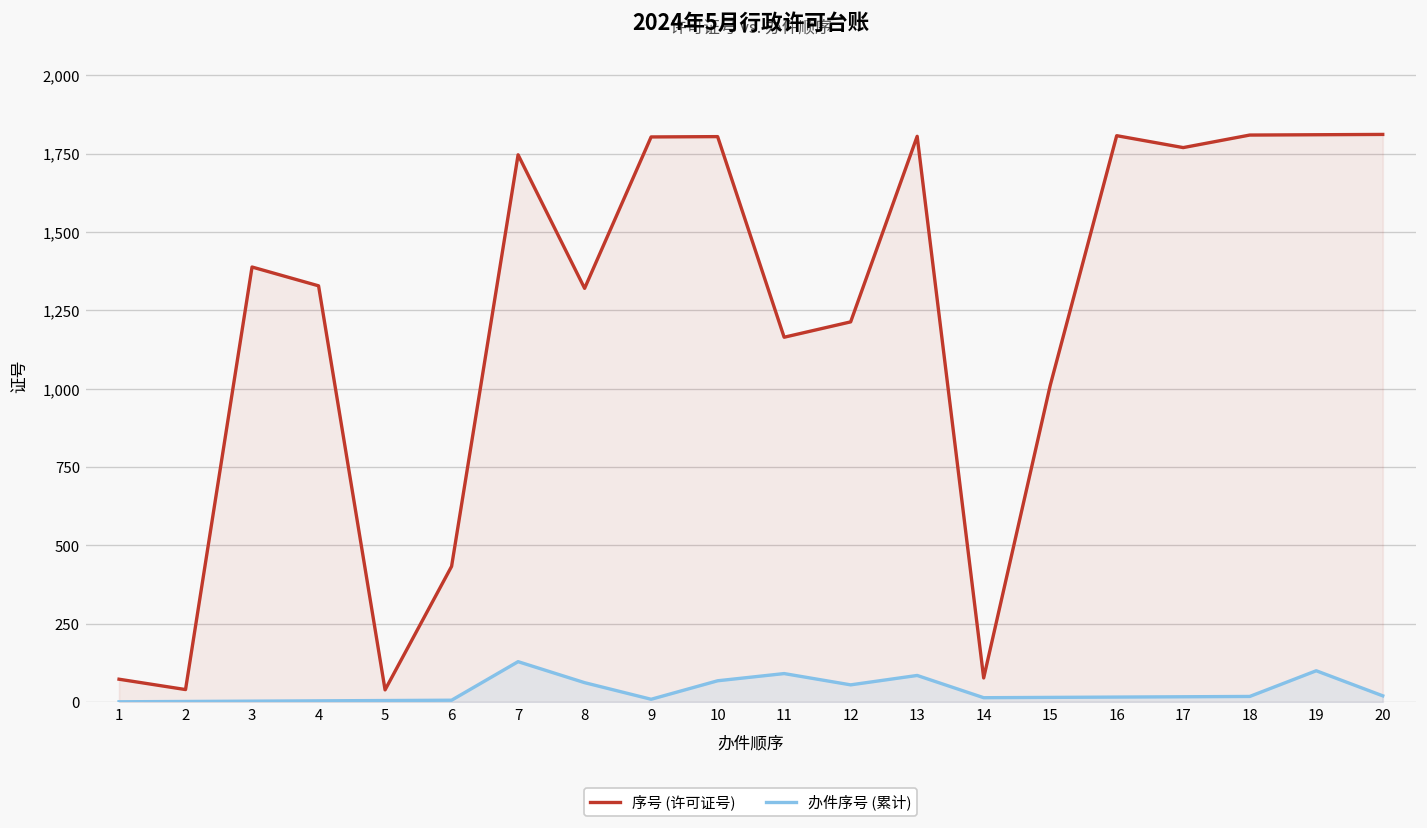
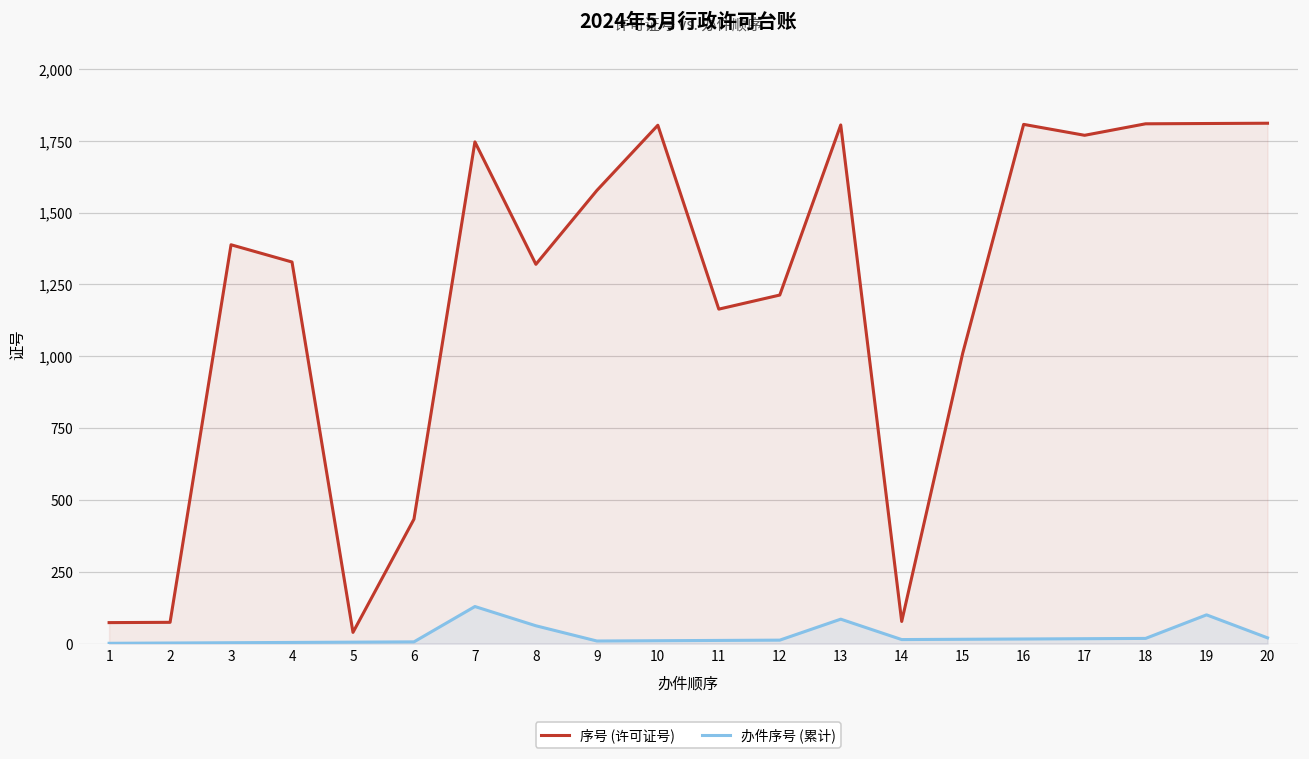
  {
    "序号 (许可证号)": {
      "1": "70",
-     "2": "40",
+     "2": "70",
      "3": "1,390",
      "4": "1,330",
      "5": "40",
      "6": "430",
      "7": "1,750",
      "8": "1,320",
-     "9": "1,800",
+     "9": "1,580",
      "10": "1,800",
      "11": "1,160",
      "12": "1,210",
      "13": "1,810",
      "14": "80",
      "15": "1,010",
      "16": "1,810",
      "17": "1,770",
      "18": "1,810",
      "19": "1,810",
      "20": "1,810"
    },
    "办件序号 (累计)": {
      "1": "0",
      "2": "0",
      "3": "0",
      "4": "0",
      "5": "10",
      "6": "10",
      "7": "130",
      "8": "60",
      "9": "10",
-     "10": "70",
-     "11": "90",
-     "12": "60",
+     "10": "10",
+     "11": "10",
+     "12": "10",
      "13": "90",
      "14": "10",
      "15": "20",
      "16": "20",
      "17": "20",
      "18": "20",
      "19": "100",
      "20": "20"
    }
  }
